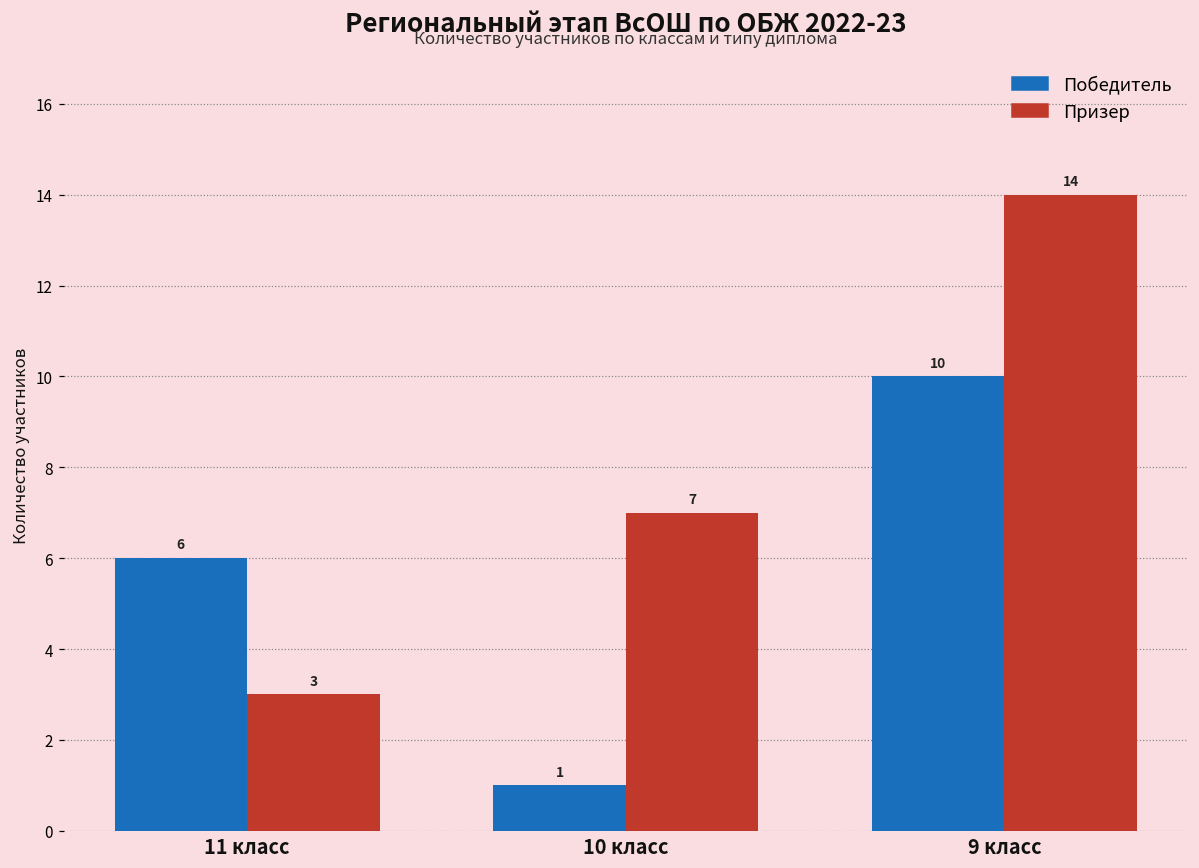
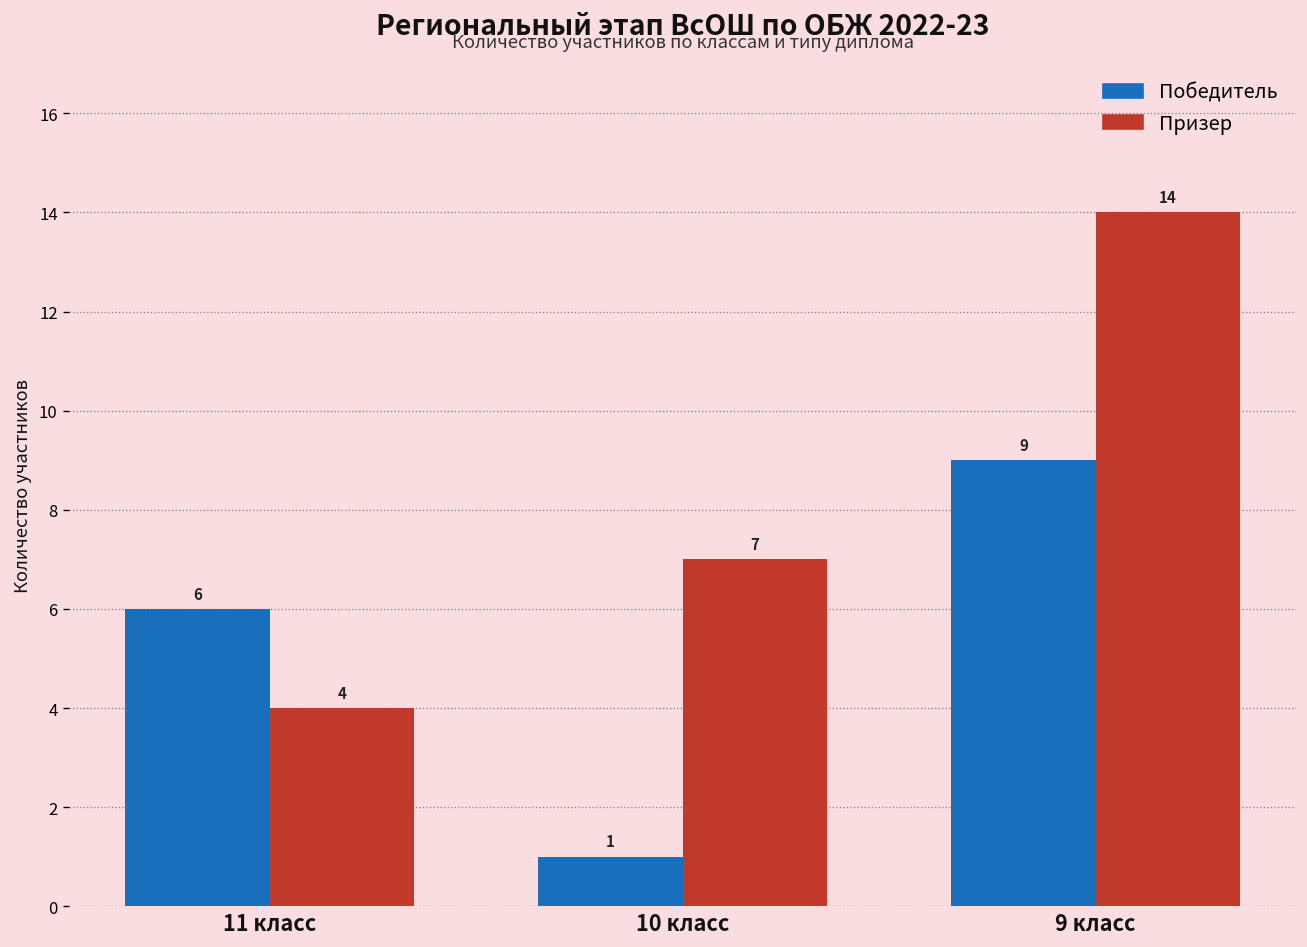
  {
    "Победитель": {
      "11 класс": 6,
      "10 класс": 1,
-     "9 класс": 10
+     "9 класс": 9
    },
    "Призер": {
-     "11 класс": 3,
+     "11 класс": 4,
      "10 класс": 7,
      "9 класс": 14
    }
  }
